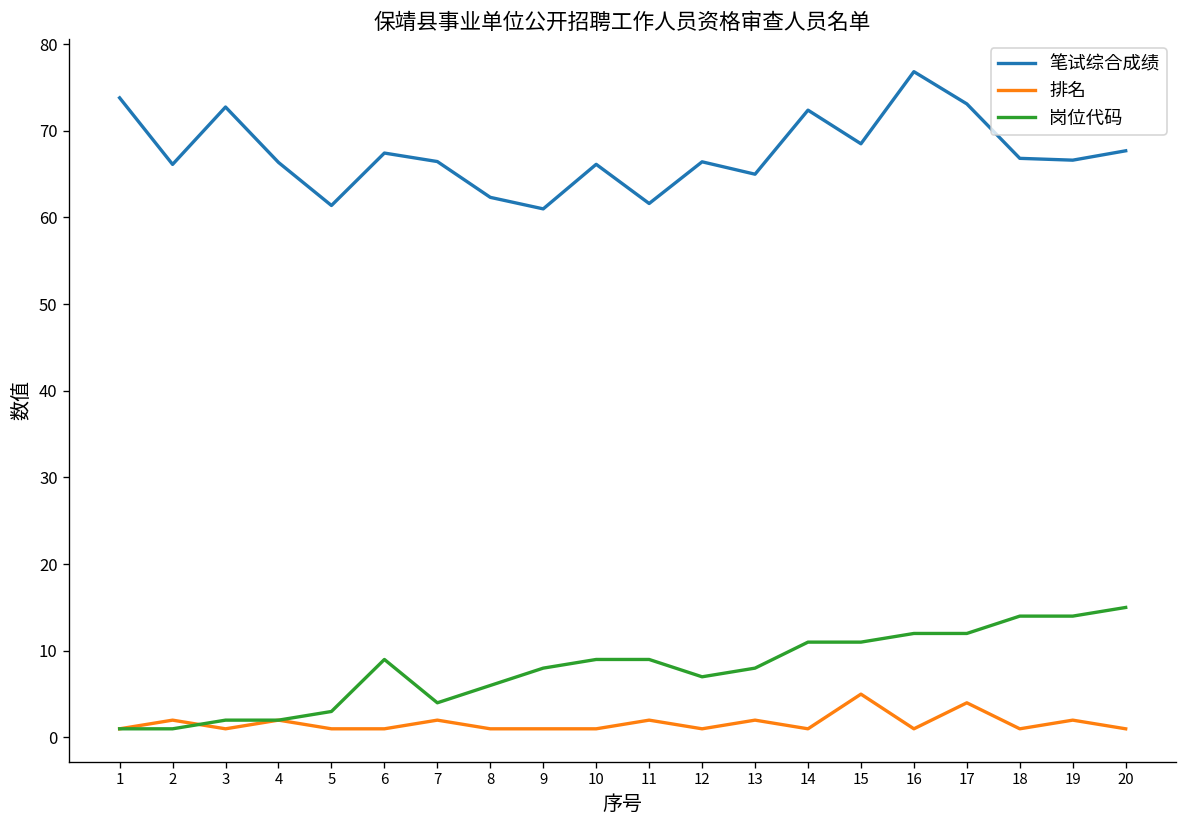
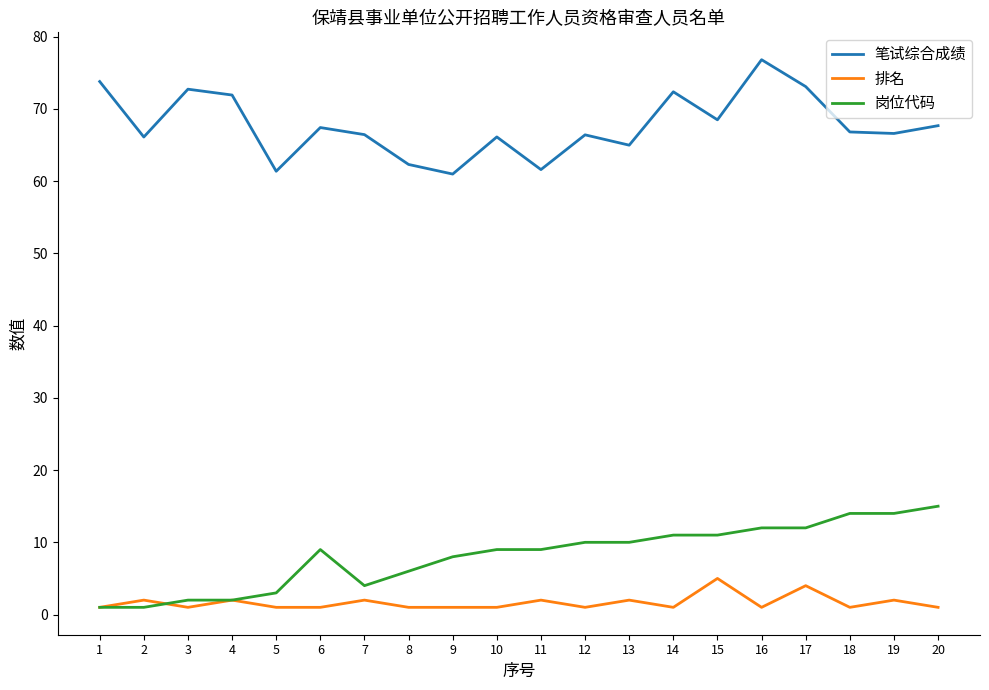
  {
    "笔试综合成绩": {
      "1": 74,
      "2": 66,
      "3": 73,
-     "4": 66,
+     "4": 72,
      "5": 61,
      "6": 67,
      "7": 66,
      "8": 62,
      "9": 61,
      "10": 66,
      "11": 62,
      "12": 66,
      "13": 65,
      "14": 72,
      "15": 68,
      "16": 77,
      "17": 73,
      "18": 67,
      "19": 67,
      "20": 68
    },
    "排名": {
      "2": 2,
      "3": 1,
      "5": 1,
      "6": 1,
      "7": 2,
      "8": 1,
      "9": 1,
      "10": 1,
      "11": 2,
      "12": 1,
      "13": 2,
      "14": 1,
      "15": 5,
      "16": 1,
      "17": 4,
      "18": 1,
      "19": 2,
      "20": 1
    },
    "岗位代码": {
      "2": 1,
      "3": 2,
      "5": 3,
      "6": 9,
      "7": 4,
      "8": 6,
      "9": 8,
      "10": 9,
      "11": 9,
-     "12": 7,
-     "13": 8,
+     "12": 10,
+     "13": 10,
      "14": 11,
      "15": 11,
      "16": 12,
      "17": 12,
      "18": 14,
      "19": 14,
      "20": 15
    }
  }
